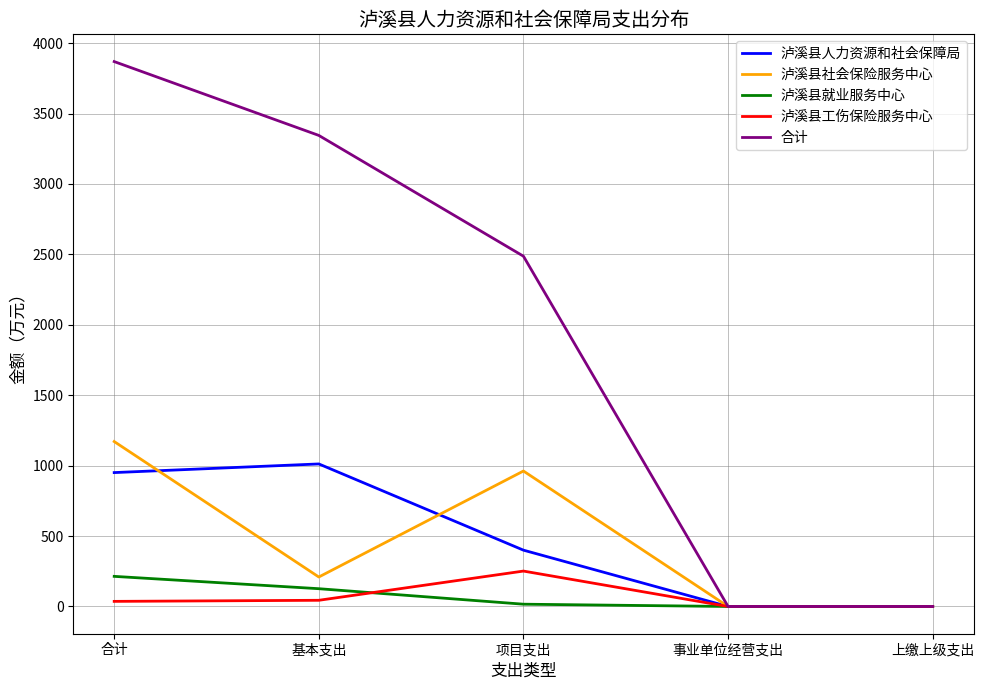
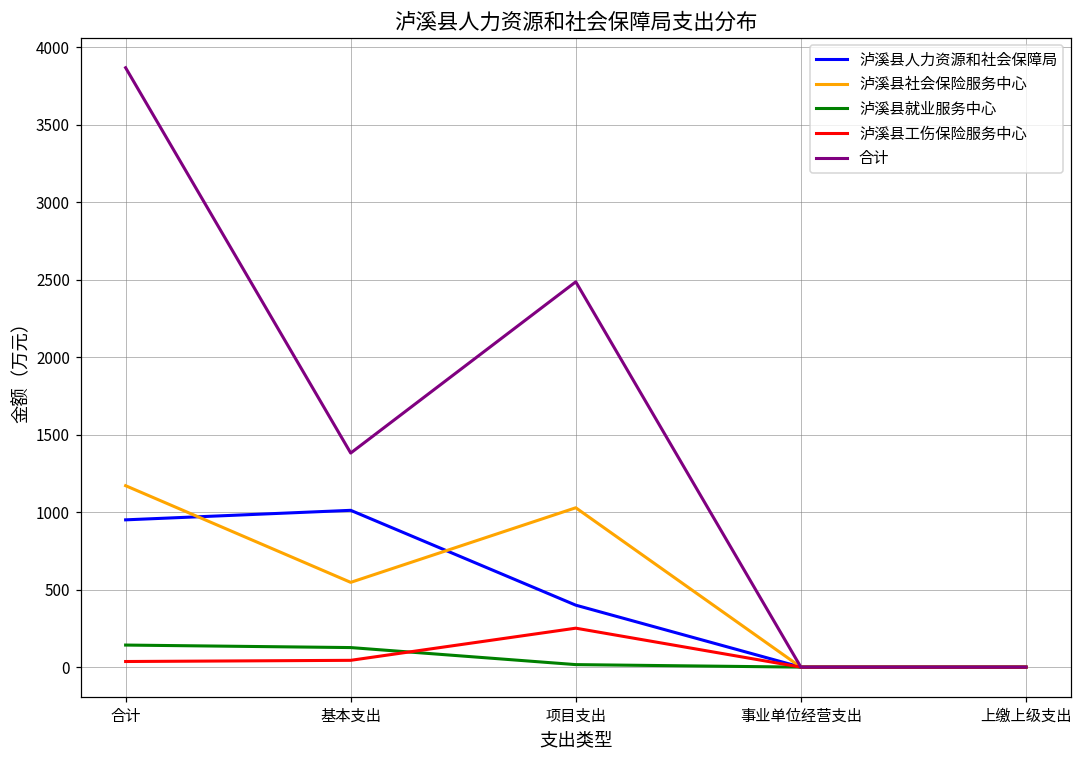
  {
    "泸溪县人力资源和社会保障局": {
      "合计": 950,
      "基本支出": 1010,
      "项目支出": 400
    },
    "泸溪县社会保险服务中心": {
      "合计": 1170,
-     "基本支出": 210,
-     "项目支出": 960
+     "基本支出": 550,
+     "项目支出": 1030
    },
    "泸溪县就业服务中心": {
-     "合计": 210,
+     "合计": 140,
      "基本支出": 130,
      "项目支出": 20
    },
    "泸溪县工伤保险服务中心": {
      "合计": 40,
      "基本支出": 40,
      "项目支出": 250
    },
    "合计": {
      "合计": 3870,
-     "基本支出": 3340,
+     "基本支出": 1380,
      "项目支出": 2490
    }
  }
